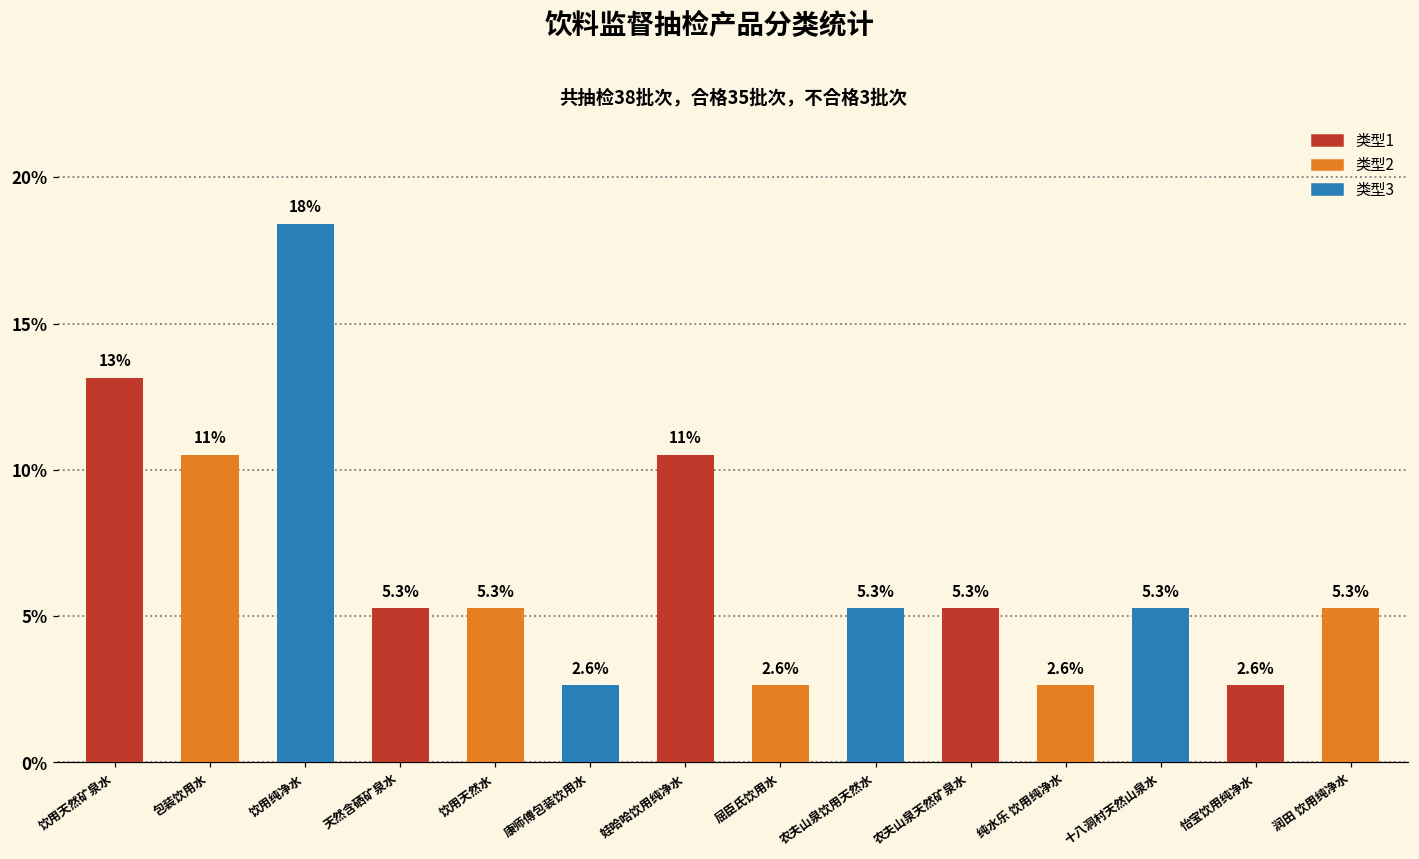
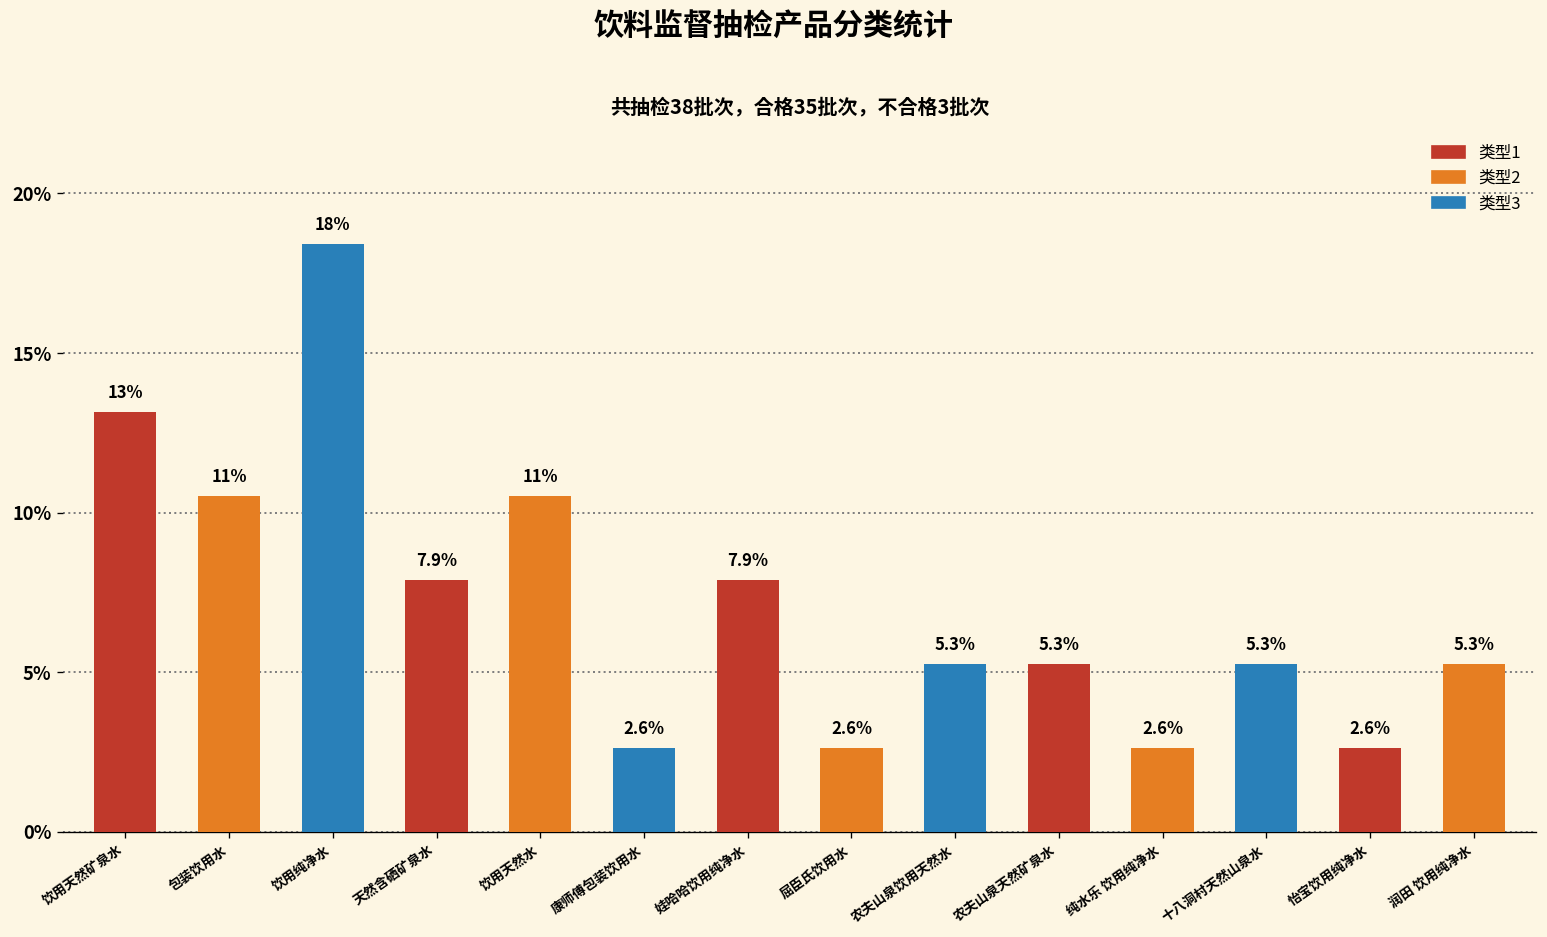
  {
    "饮用天然矿泉水": "13%",
    "包装饮用水": "11%",
    "饮用纯净水": "18%",
-   "天然含硒矿泉水": "5.3%",
-   "饮用天然水": "5.3%",
+   "天然含硒矿泉水": "7.9%",
+   "饮用天然水": "11%",
    "康师傅包装饮用水": "2.6%",
-   "娃哈哈饮用纯净水": "11%",
+   "娃哈哈饮用纯净水": "7.9%",
    "屈臣氏饮用水": "2.6%",
    "农夫山泉饮用天然水": "5.3%",
    "农夫山泉天然矿泉水": "5.3%",
    "纯水乐 饮用纯净水": "2.6%",
    "十八洞村天然山泉水": "5.3%",
    "怡宝饮用纯净水": "2.6%",
    "润田 饮用纯净水": "5.3%"
  }
